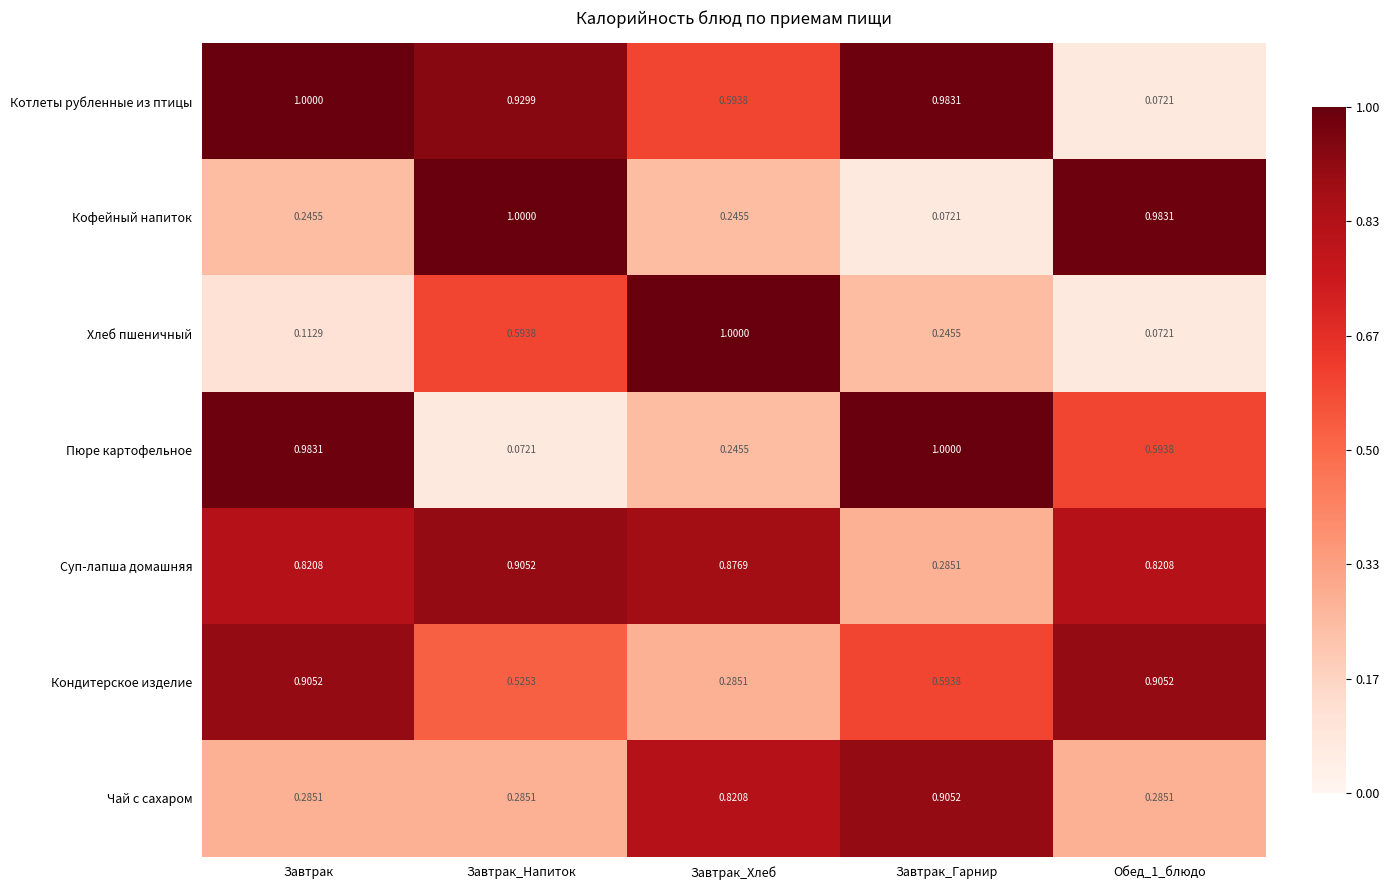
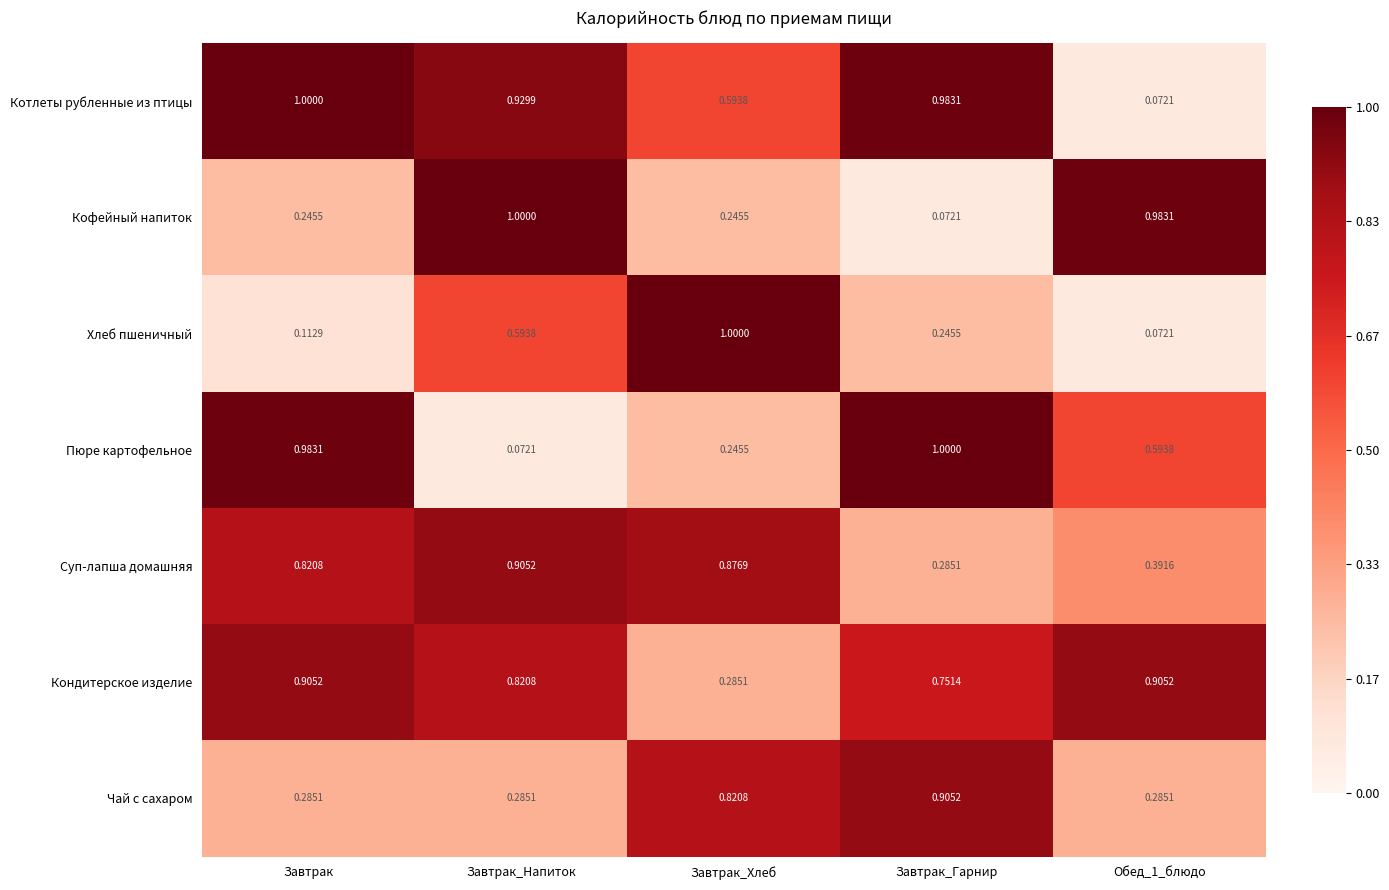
  {
    "Котлеты рубленные из птицы": {
      "Завтрак": 1.0000,
      "Завтрак_Напиток": 0.9299,
      "Завтрак_Хлеб": 0.5938,
      "Завтрак_Гарнир": 0.9831,
      "Обед_1_блюдо": 0.0721
    },
    "Кофейный напиток": {
      "Завтрак": 0.2455,
      "Завтрак_Напиток": 1.0000,
      "Завтрак_Хлеб": 0.2455,
      "Завтрак_Гарнир": 0.0721,
      "Обед_1_блюдо": 0.9831
    },
    "Хлеб пшеничный": {
      "Завтрак": 0.1129,
      "Завтрак_Напиток": 0.5938,
      "Завтрак_Хлеб": 1.0000,
      "Завтрак_Гарнир": 0.2455,
      "Обед_1_блюдо": 0.0721
    },
    "Пюре картофельное": {
      "Завтрак": 0.9831,
      "Завтрак_Напиток": 0.0721,
      "Завтрак_Хлеб": 0.2455,
      "Завтрак_Гарнир": 1.0000,
      "Обед_1_блюдо": 0.5938
    },
    "Суп-лапша домашняя": {
      "Завтрак": 0.8208,
      "Завтрак_Напиток": 0.9052,
      "Завтрак_Хлеб": 0.8769,
      "Завтрак_Гарнир": 0.2851,
-     "Обед_1_блюдо": 0.8208
+     "Обед_1_блюдо": 0.3916
    },
    "Кондитерское изделие": {
      "Завтрак": 0.9052,
-     "Завтрак_Напиток": 0.5253,
+     "Завтрак_Напиток": 0.8208,
      "Завтрак_Хлеб": 0.2851,
-     "Завтрак_Гарнир": 0.5938,
+     "Завтрак_Гарнир": 0.7514,
      "Обед_1_блюдо": 0.9052
    },
    "Чай с сахаром": {
      "Завтрак": 0.2851,
      "Завтрак_Напиток": 0.2851,
      "Завтрак_Хлеб": 0.8208,
      "Завтрак_Гарнир": 0.9052,
      "Обед_1_блюдо": 0.2851
    }
  }
